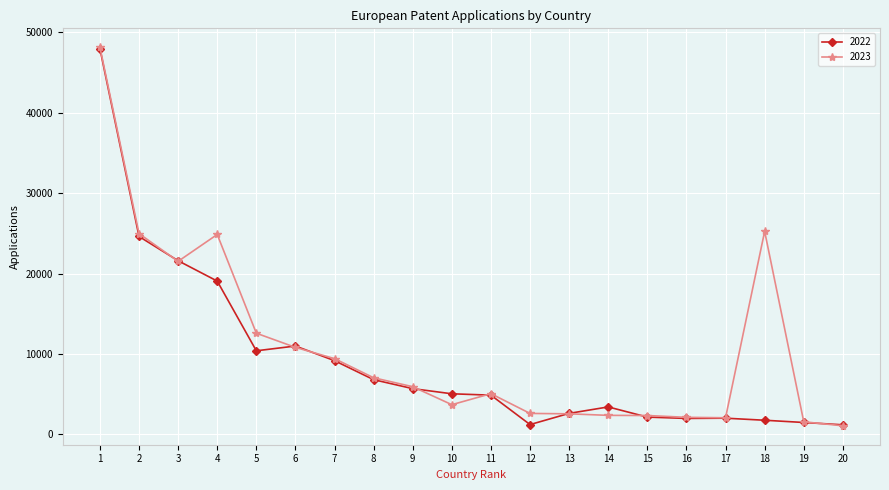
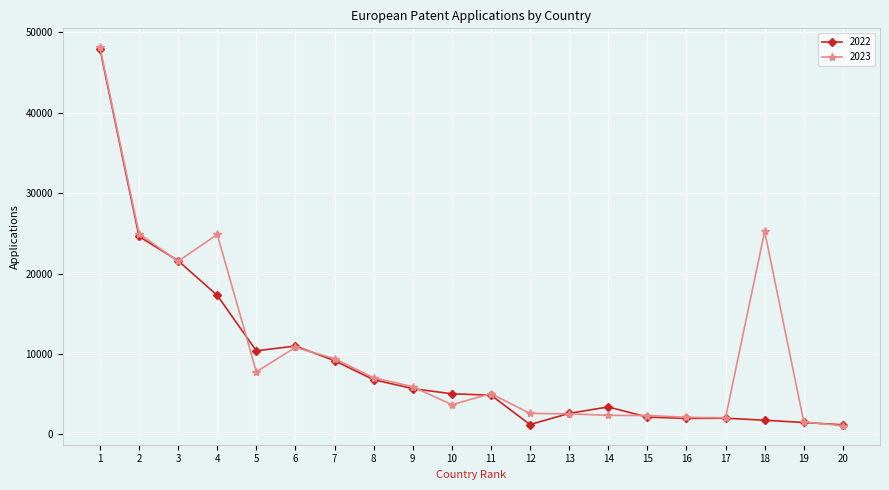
  {
    "2022": {
      "2": 25000,
-     "4": 19000,
+     "4": 17000,
      "5": 10000,
      "10": 5000,
      "12": 1000,
      "14": 3000,
      "18": 2000
    },
    "2023": {
      "2": 25000,
      "4": 25000,
-     "5": 13000,
+     "5": 8000,
      "10": 4000,
      "12": 3000,
      "14": 2000,
      "18": 25000
    }
  }
